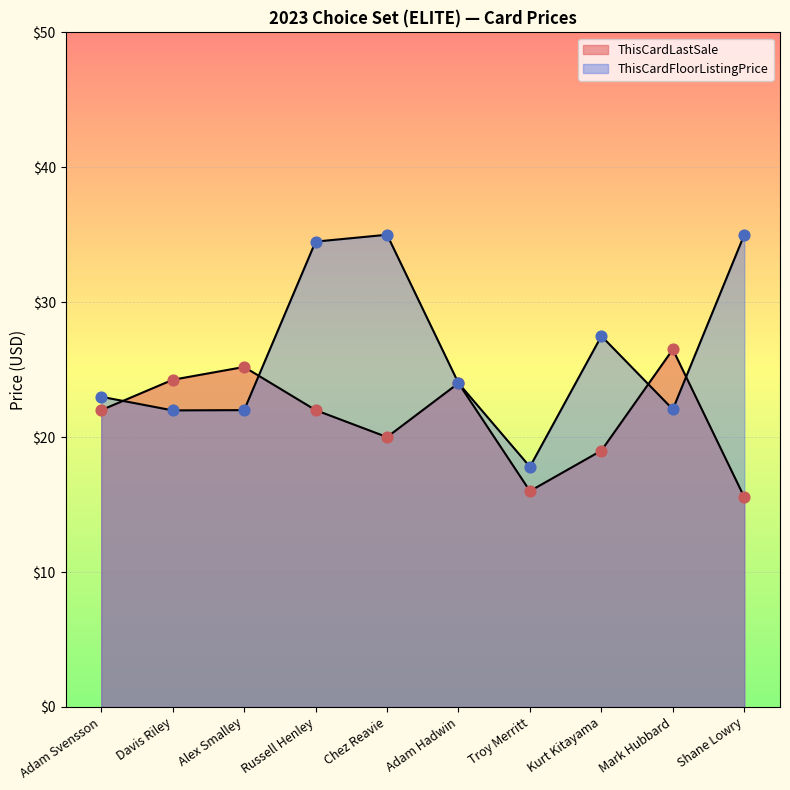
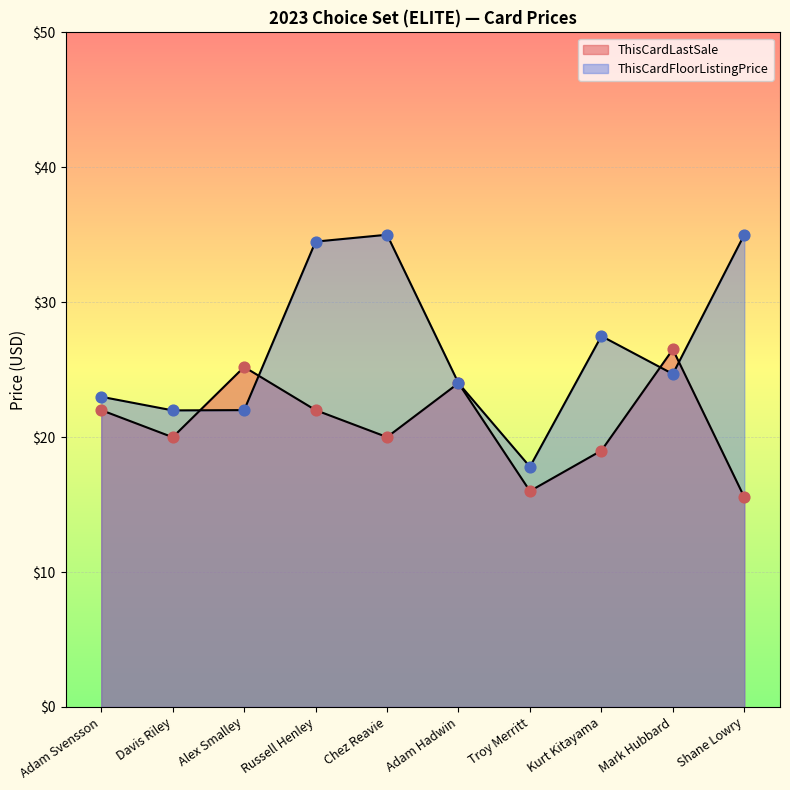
  {
    "ThisCardLastSale": {
      "Adam Svensson": "$22.0",
-     "Davis Riley": "$24.3",
+     "Davis Riley": "$20.0",
      "Alex Smalley": "$25.2",
      "Russell Henley": "$22.0",
      "Chez Reavie": "$20.0",
      "Troy Merritt": "$16.0",
      "Kurt Kitayama": "$19.0",
      "Mark Hubbard": "$26.5",
      "Shane Lowry": "$15.6"
    },
    "ThisCardFloorListingPrice": {
      "Adam Svensson": "$23.0",
      "Davis Riley": "$22.0",
      "Alex Smalley": "$22.0",
      "Russell Henley": "$34.5",
      "Chez Reavie": "$35.0",
      "Troy Merritt": "$17.8",
      "Kurt Kitayama": "$27.5",
-     "Mark Hubbard": "$22.1",
+     "Mark Hubbard": "$24.7",
      "Shane Lowry": "$35.0"
    }
  }
